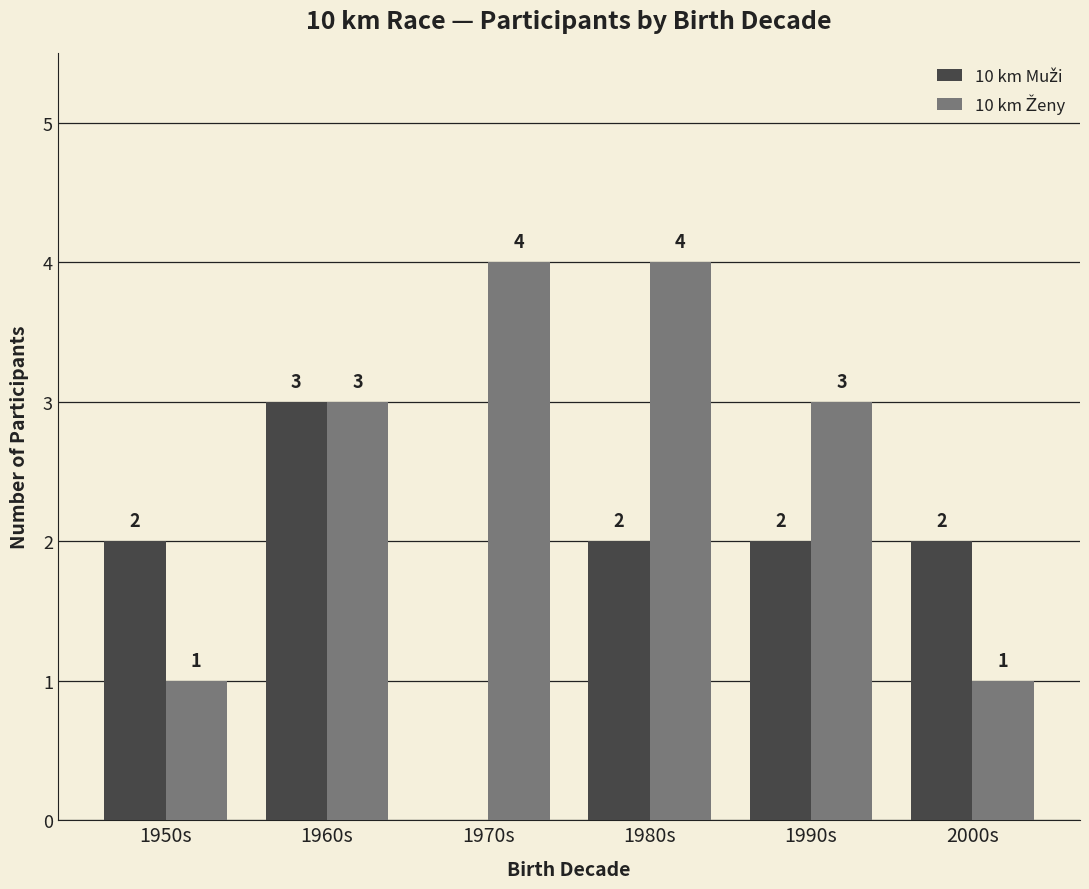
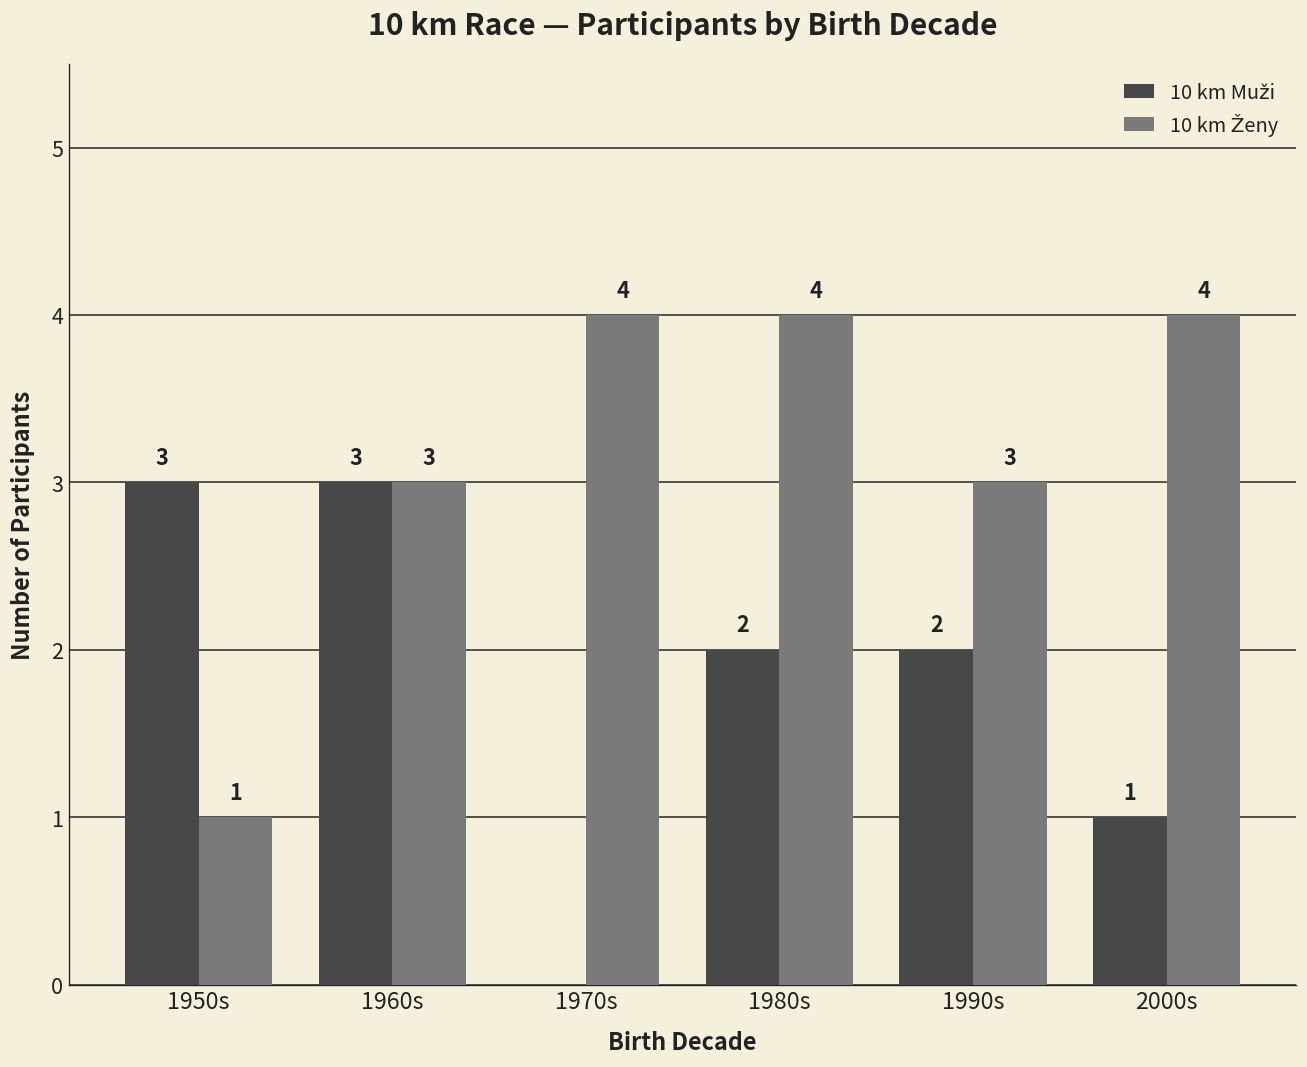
  {
    "10 km Muži": {
-     "1950s": 2,
+     "1950s": 3,
      "1960s": 3,
      "1980s": 2,
      "1990s": 2,
-     "2000s": 2
+     "2000s": 1
    },
    "10 km Ženy": {
      "1950s": 1,
      "1960s": 3,
      "1970s": 4,
      "1980s": 4,
      "1990s": 3,
-     "2000s": 1
+     "2000s": 4
    }
  }
